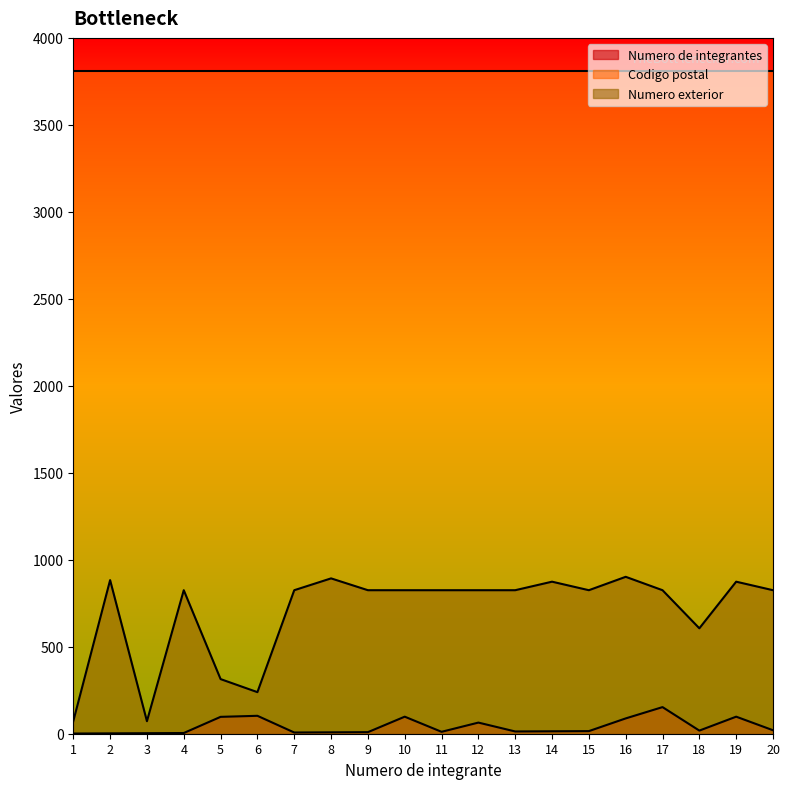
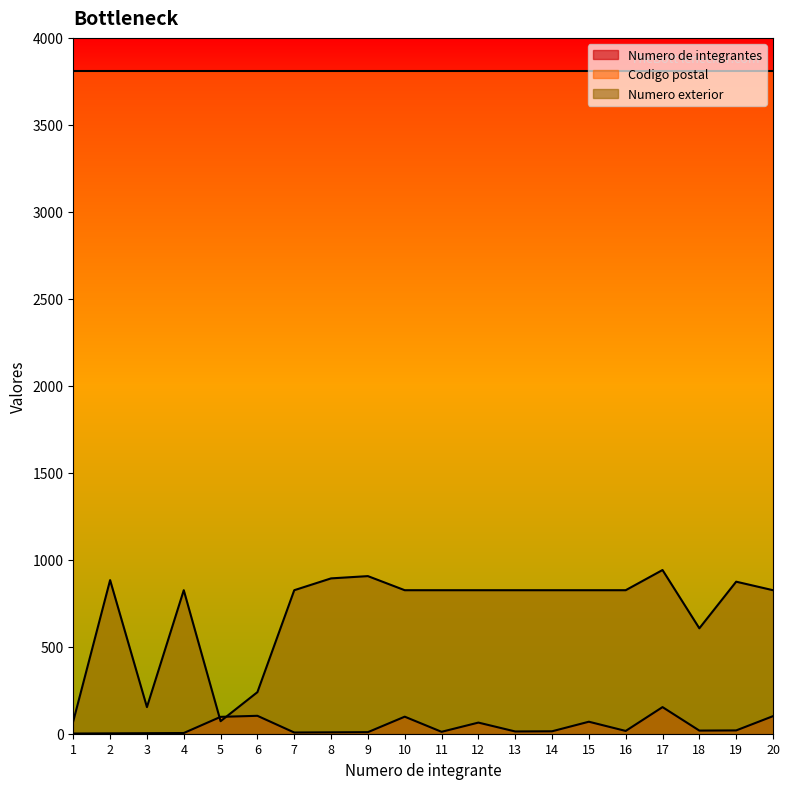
  {
    "Numero de integrantes": {
      "1": 0,
      "2": 0,
      "3": 0,
      "4": 0,
      "5": 100,
      "6": 100,
      "7": 10,
      "8": 10,
      "9": 10,
      "10": 100,
      "11": 10,
      "12": 60,
      "13": 10,
      "14": 10,
-     "15": 20,
-     "16": 90,
+     "15": 70,
+     "16": 20,
      "17": 150,
      "18": 20,
-     "19": 100,
-     "20": 20
+     "19": 20,
+     "20": 100
    },
    "Codigo postal": {
      "1": 3810,
      "2": 3810,
      "3": 3810,
      "4": 3810,
      "5": 3810,
      "6": 3810,
      "7": 3810,
      "8": 3810,
      "9": 3810,
      "10": 3810,
      "11": 3810,
      "12": 3810,
      "13": 3810,
      "14": 3810,
      "20": 3810
    },
    "Numero exterior": {
      "1": 70,
      "2": 880,
-     "3": 70,
+     "3": 150,
      "4": 830,
-     "5": 310,
+     "5": 70,
      "6": 240,
      "7": 830,
      "8": 890,
-     "9": 830,
+     "9": 910,
      "10": 830,
      "11": 830,
      "12": 830,
      "13": 830,
-     "14": 870,
+     "14": 830,
      "15": 830,
-     "16": 900,
-     "17": 830,
+     "16": 830,
+     "17": 940,
      "18": 610,
      "19": 870,
      "20": 830
    }
  }
